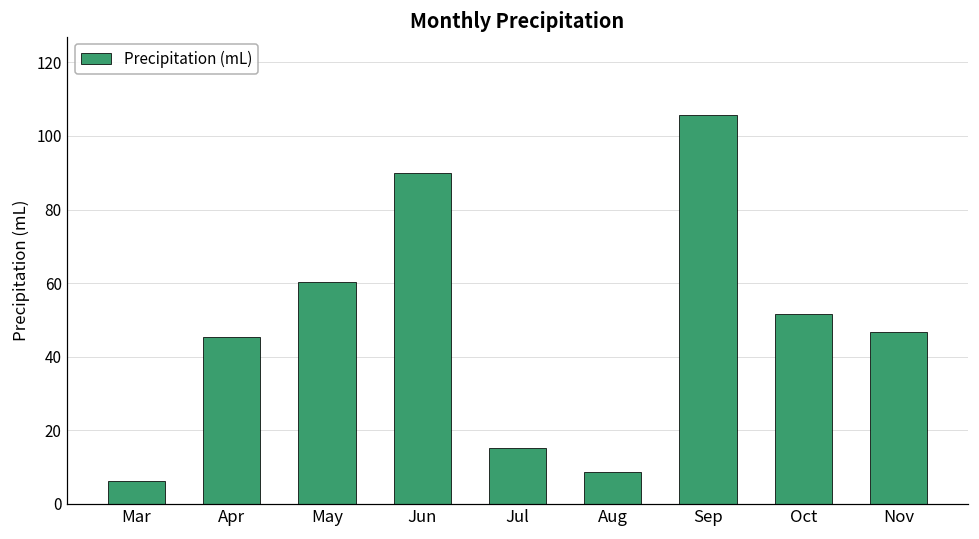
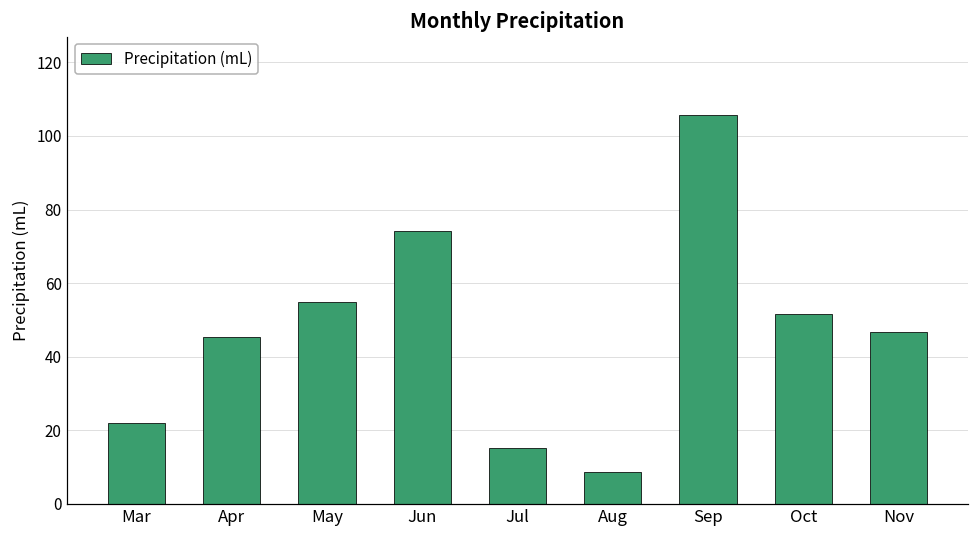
  {
-   "Mar": 6,
+   "Mar": 22,
    "Apr": 45,
-   "May": 60,
-   "Jun": 90,
+   "May": 55,
+   "Jun": 74,
    "Jul": 15,
    "Aug": 9,
    "Sep": 106,
    "Oct": 52,
    "Nov": 47
  }
